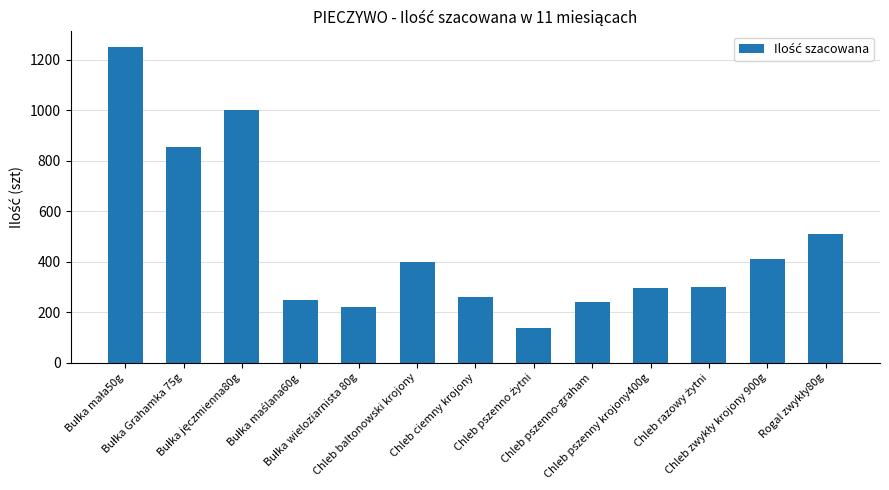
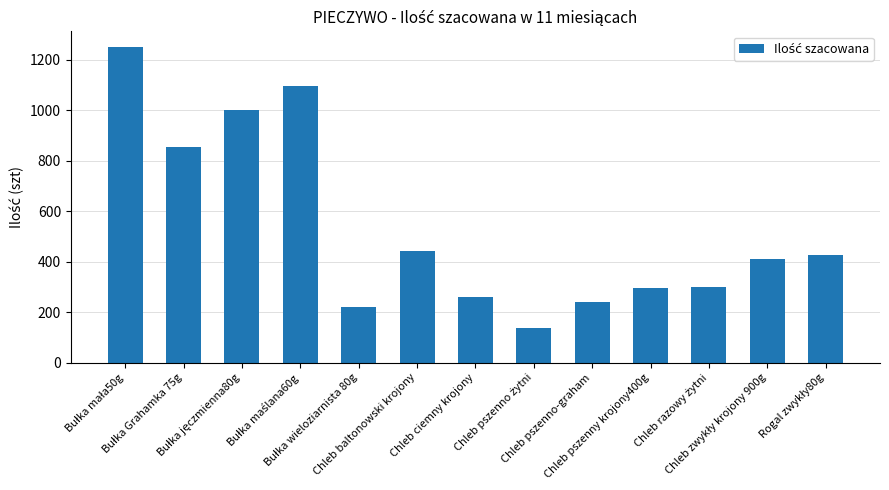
  {
    "Bułka mała50g": 1250,
    "Bułka Grahamka 75g": 850,
    "Bułka jęczmienna80g": 1000,
-   "Bułka maślana60g": 250,
+   "Bułka maślana60g": 1100,
    "Bułka wieloziarnista 80g": 220,
-   "Chleb baltonowski krojony": 400,
+   "Chleb baltonowski krojony": 440,
    "Chleb ciemny krojony": 260,
    "Chleb pszenno żytni": 140,
    "Chleb pszenno-graham": 240,
    "Chleb pszenny krojony400g": 300,
    "Chleb razowy żytni": 300,
    "Chleb zwykły krojony 900g": 410,
-   "Rogal zwykły80g": 510
+   "Rogal zwykły80g": 430
  }
